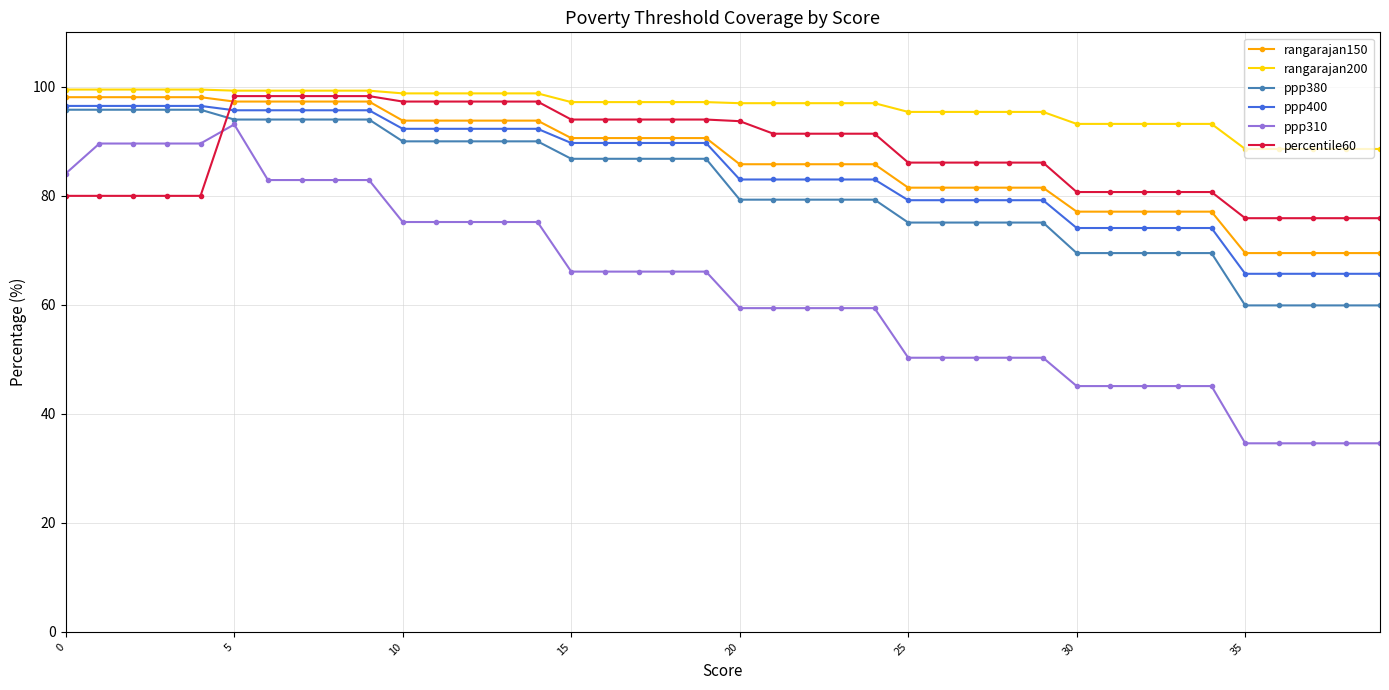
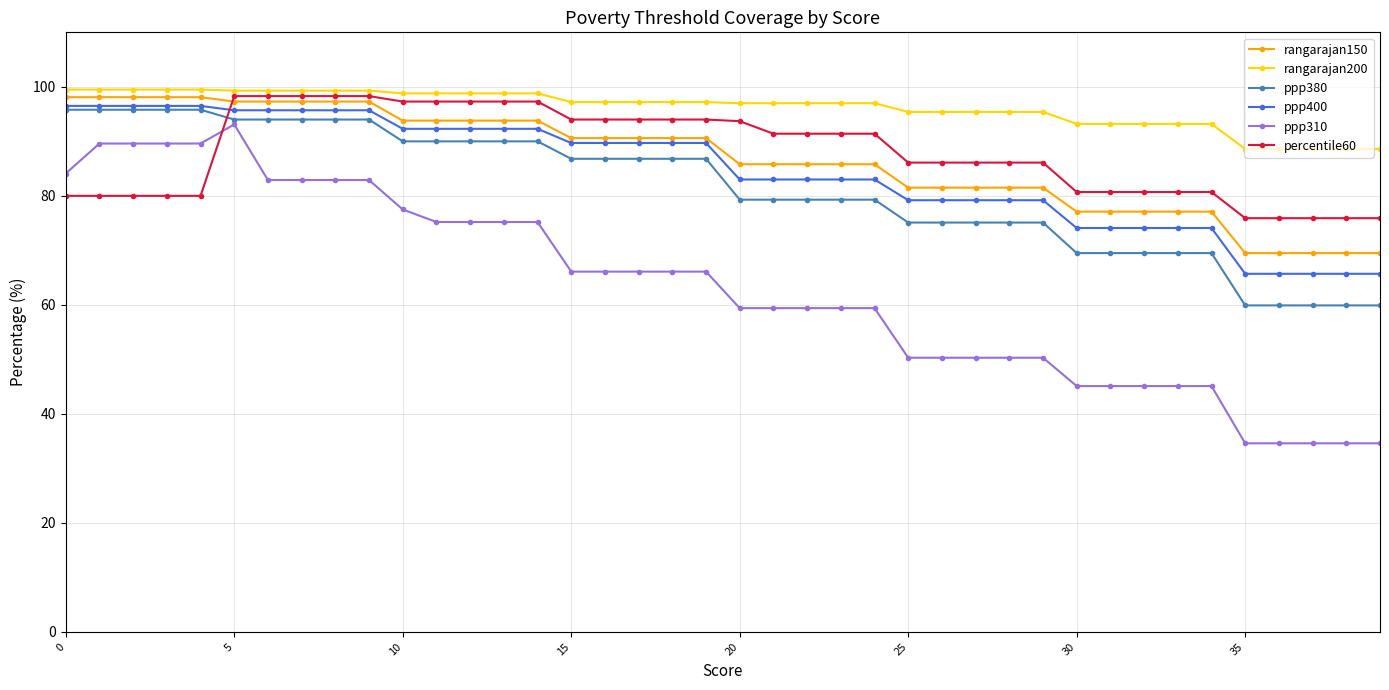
  {
    "ppp310": {
      "0": 84,
      "5": 93,
-     "10": 75,
+     "10": 78,
      "15": 66,
      "20": 59,
      "25": 50,
      "30": 45,
      "35": 35
    },
    "percentile60": {
      "0": 80,
      "5": 98,
      "10": 97,
      "15": 94,
      "20": 94,
      "25": 86,
      "30": 81,
      "35": 76
    }
  }
